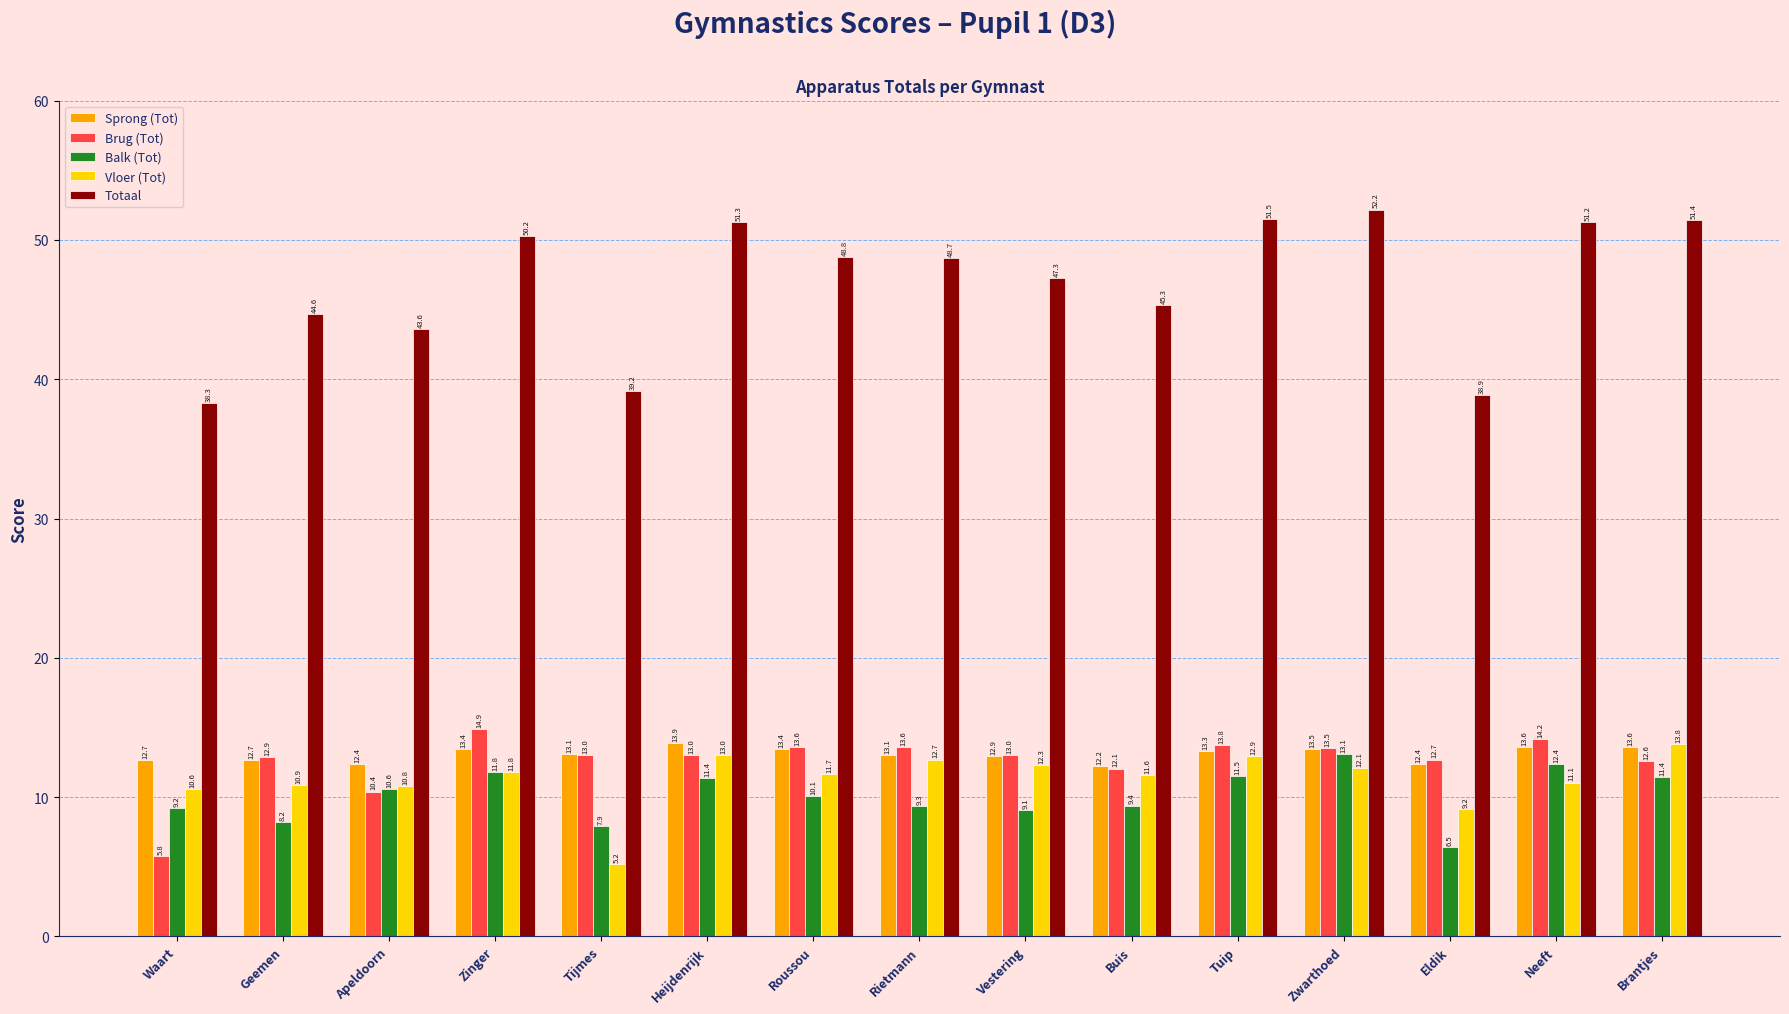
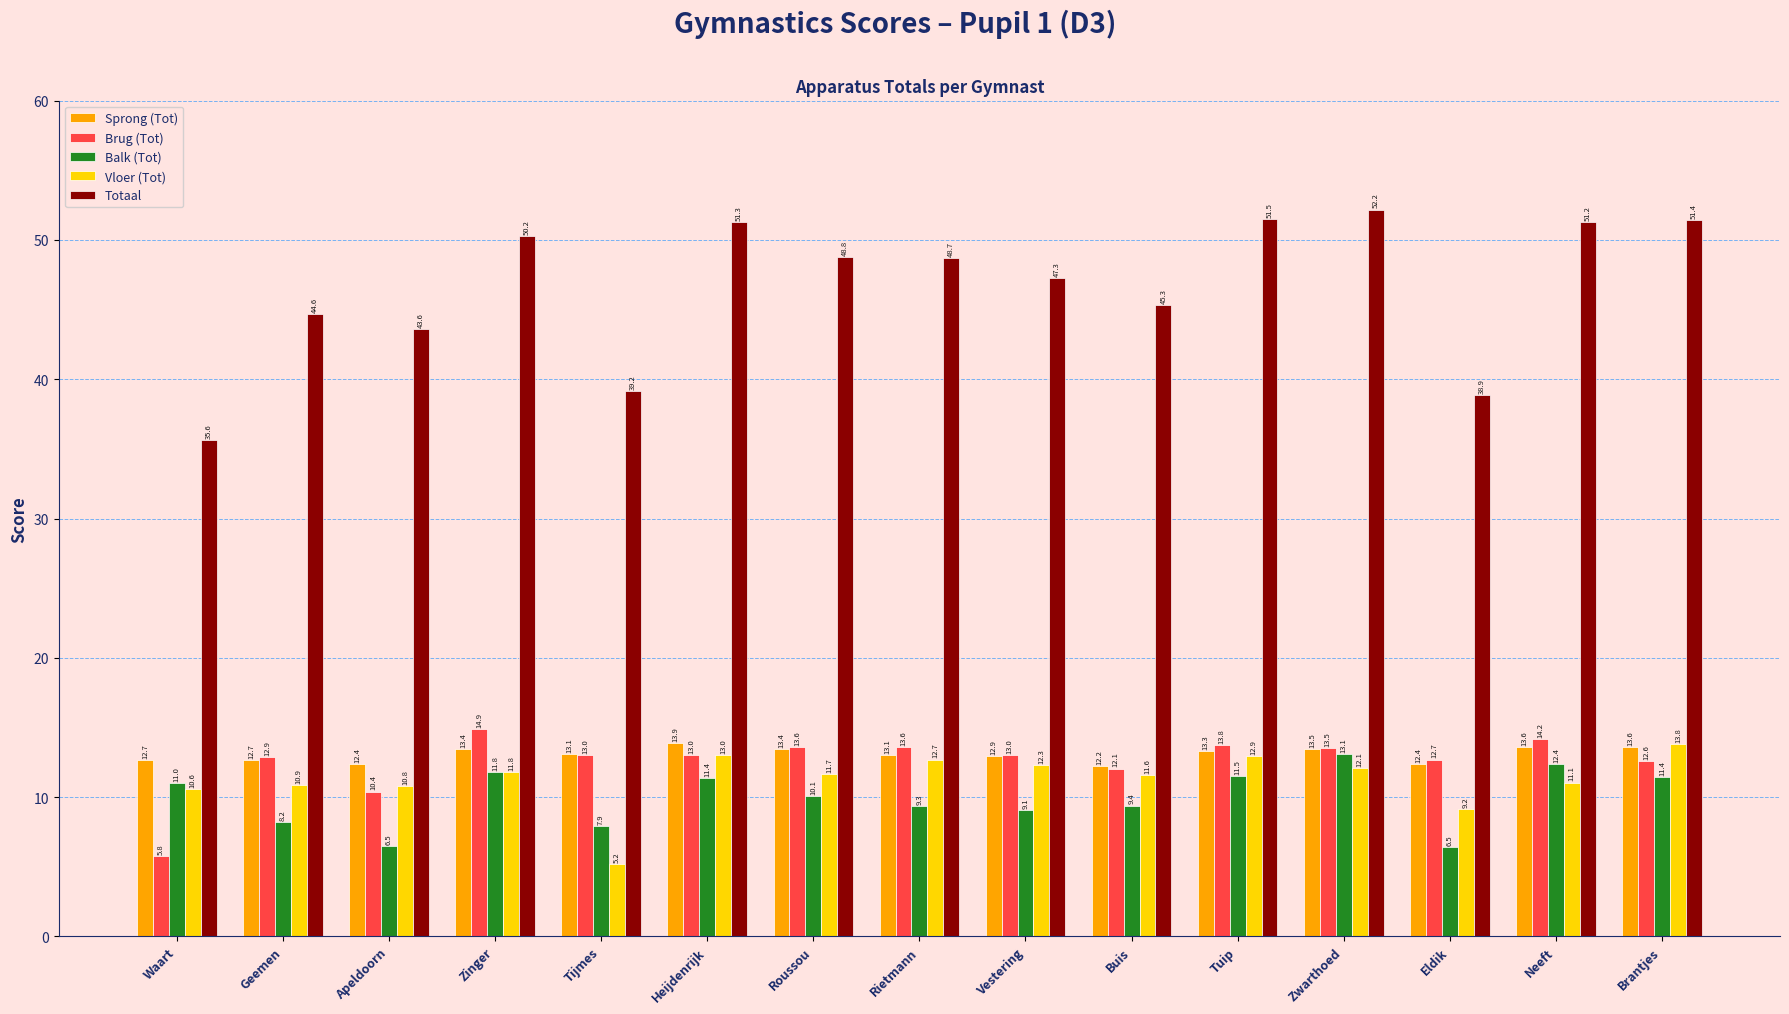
  {
    "Brug (Tot)": {
      "Waart": 5.8,
      "Geemen": 12.9,
      "Apeldoorn": 10.4,
      "Zinger": 14.9,
      "Tijmes": 13.0,
      "Heijdenrijk": 13.0,
      "Roussou": 13.6,
      "Rietmann": 13.6,
      "Vestering": 13.0,
      "Buis": 12.1,
      "Tuip": 13.8,
      "Zwarthoed": 13.5,
      "Eldik": 12.7,
      "Neeft": 14.2,
      "Brantjes": 12.6
    },
    "Balk (Tot)": {
-     "Waart": 9.2,
+     "Waart": 11.0,
      "Geemen": 8.2,
-     "Apeldoorn": 10.6,
+     "Apeldoorn": 6.5,
      "Zinger": 11.8,
      "Tijmes": 7.9,
      "Heijdenrijk": 11.4,
      "Roussou": 10.1,
      "Rietmann": 9.3,
      "Vestering": 9.1,
      "Buis": 9.4,
      "Tuip": 11.5,
      "Zwarthoed": 13.1,
      "Eldik": 6.5,
      "Neeft": 12.4,
      "Brantjes": 11.4
    },
    "Totaal": {
-     "Waart": 38.3,
+     "Waart": 35.6,
      "Geemen": 44.6,
      "Apeldoorn": 43.6,
      "Zinger": 50.2,
      "Tijmes": 39.2,
      "Heijdenrijk": 51.3,
      "Roussou": 48.8,
      "Rietmann": 48.7,
      "Vestering": 47.3,
      "Buis": 45.3,
      "Tuip": 51.5,
      "Zwarthoed": 52.2,
      "Eldik": 38.9,
      "Neeft": 51.2,
      "Brantjes": 51.4
    }
  }
